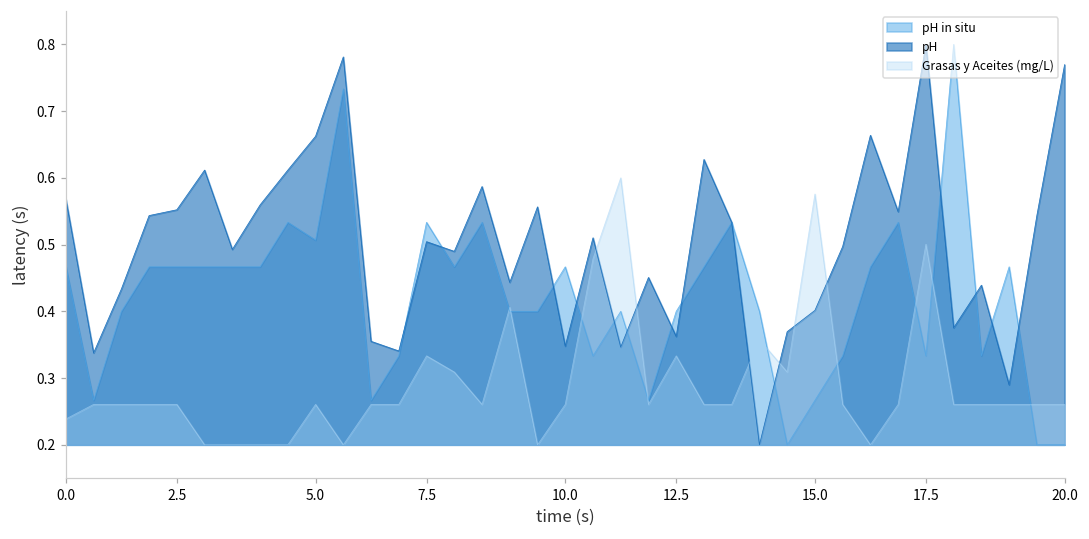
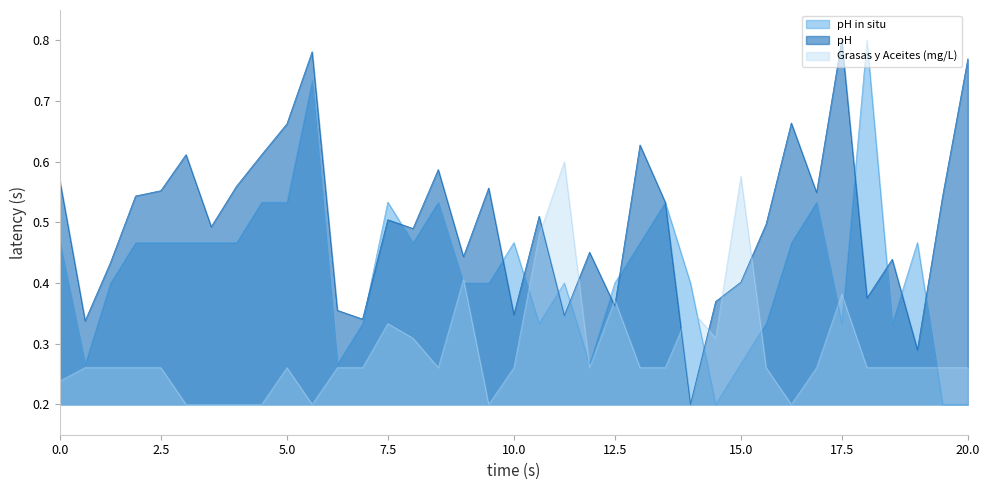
  {
    "pH in situ": {
      "0.0": 0.47,
      "2.5": 0.47,
-     "5.0": 0.51,
+     "5.0": 0.53,
      "7.5": 0.53,
      "10.0": 0.47,
      "12.5": 0.40,
      "15.0": 0.27,
      "17.5": 0.33,
      "20.0": 0.20
    },
    "pH": {
      "0.0": 0.57,
      "2.5": 0.55,
      "5.0": 0.66,
      "7.5": 0.50,
      "10.0": 0.35,
      "12.5": 0.36,
      "15.0": 0.40,
      "20.0": 0.77
    },
    "Grasas y Aceites (mg/L)": {
      "0.0": 0.24,
      "2.5": 0.26,
      "5.0": 0.26,
      "7.5": 0.33,
      "10.0": 0.26,
-     "12.5": 0.33,
+     "12.5": 0.37,
      "15.0": 0.58,
-     "17.5": 0.50,
+     "17.5": 0.38,
      "20.0": 0.26
    }
  }
